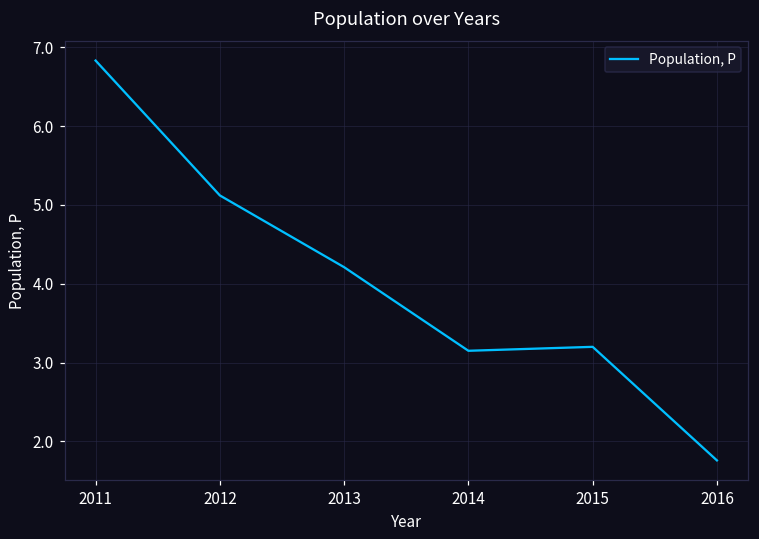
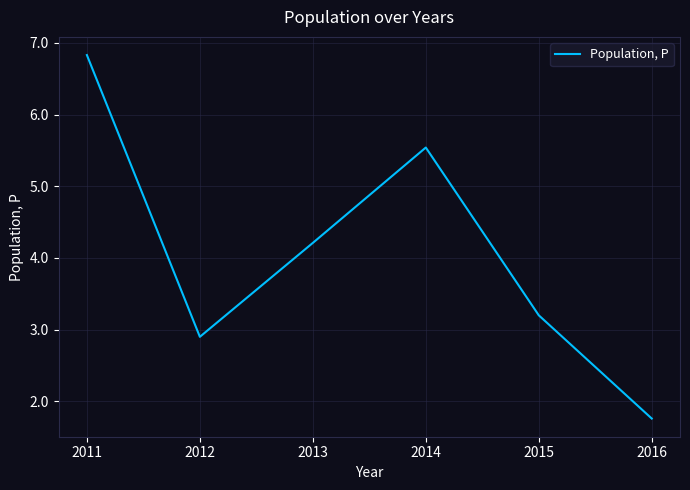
  {
    "2011": 6.8,
-   "2012": 5.1,
+   "2012": 2.9,
    "2013": 4.2,
-   "2014": 3.2,
+   "2014": 5.5,
    "2015": 3.2,
    "2016": 1.8
  }
